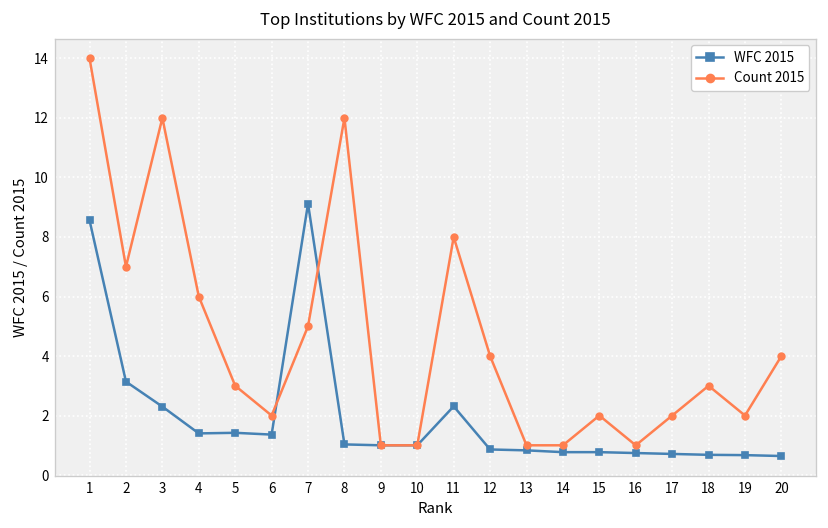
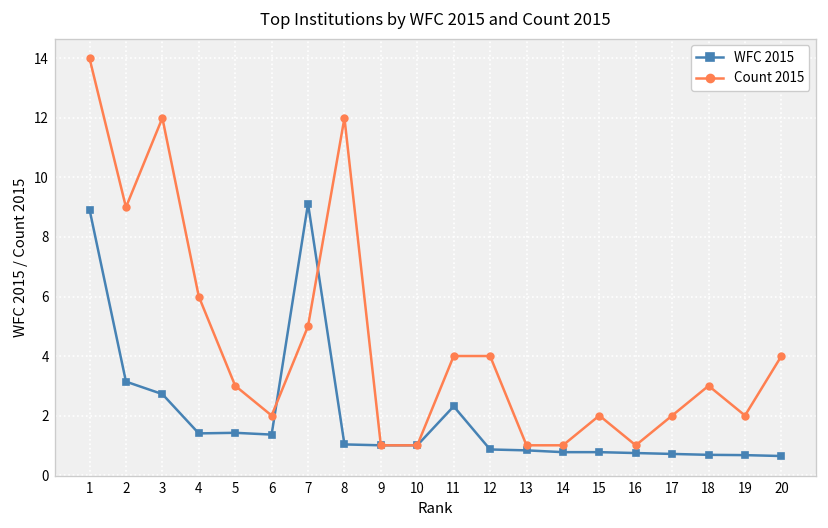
  {
    "WFC 2015": {
-     "1": 8.6,
+     "1": 8.9,
      "2": 3.1,
-     "3": 2.3,
+     "3": 2.7,
      "4": 1.4,
      "5": 1.4,
      "6": 1.4,
      "7": 9.1,
      "8": 1.0,
      "11": 2.3,
      "12": 0.9,
      "13": 0.8,
      "14": 0.8,
      "15": 0.8,
      "16": 0.7,
      "17": 0.7,
      "18": 0.7,
      "19": 0.7,
      "20": 0.6
    },
    "Count 2015": {
      "1": 14,
-     "2": 7,
+     "2": 9,
      "3": 12,
      "4": 6,
      "5": 3,
      "6": 2,
      "7": 5,
      "8": 12,
-     "11": 8,
+     "11": 4,
      "12": 4,
      "13": 1,
      "14": 1,
      "15": 2,
      "16": 1,
      "17": 2,
      "18": 3,
      "19": 2,
      "20": 4
    }
  }
